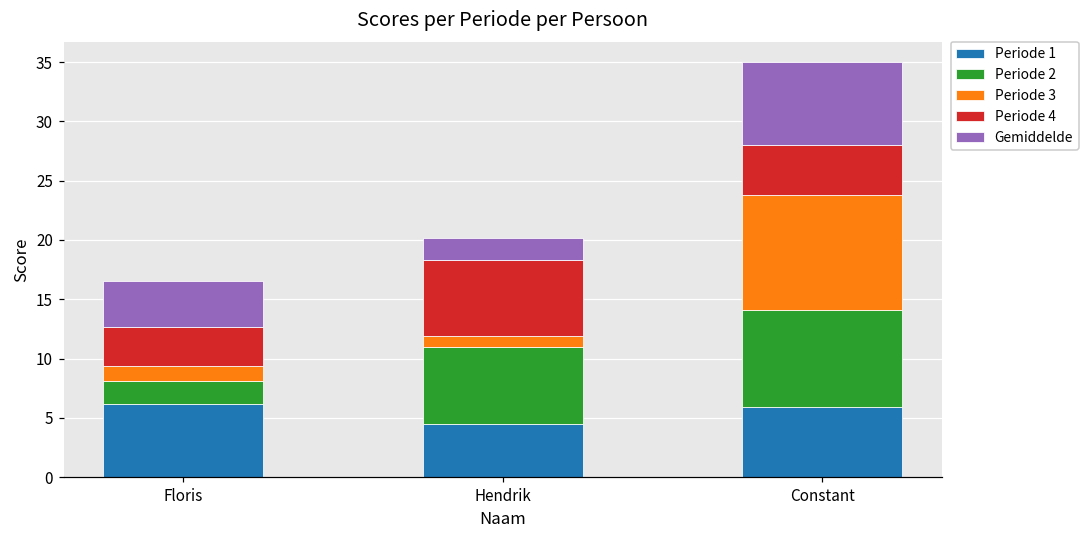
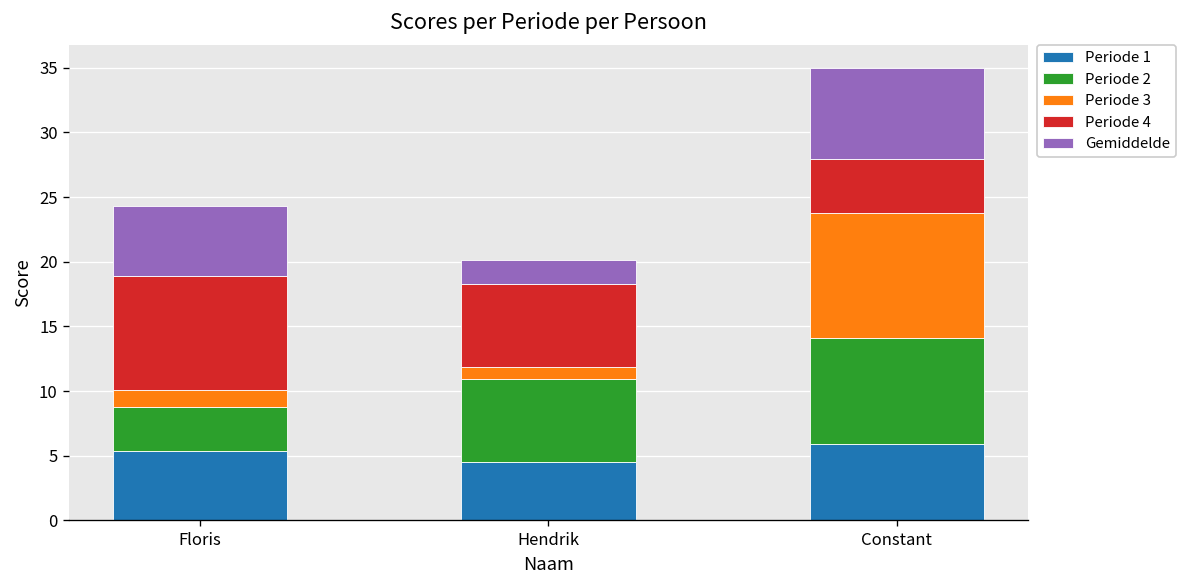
  {
    "Periode 1": {
-     "Floris": 6.2,
+     "Floris": 5.4,
      "Hendrik": 4.5,
      "Constant": 5.9
    },
    "Periode 2": {
-     "Floris": 1.9,
+     "Floris": 3.4,
      "Hendrik": 6.5,
      "Constant": 8.2
    },
    "Periode 3": {
      "Floris": 1.3,
      "Hendrik": 0.9,
      "Constant": 9.7
    },
    "Periode 4": {
-     "Floris": 3.3,
+     "Floris": 8.8,
      "Hendrik": 6.4,
      "Constant": 4.2
    },
    "Gemiddelde": {
-     "Floris": 3.9,
+     "Floris": 5.4,
      "Hendrik": 1.9,
      "Constant": 7.0
    }
  }
